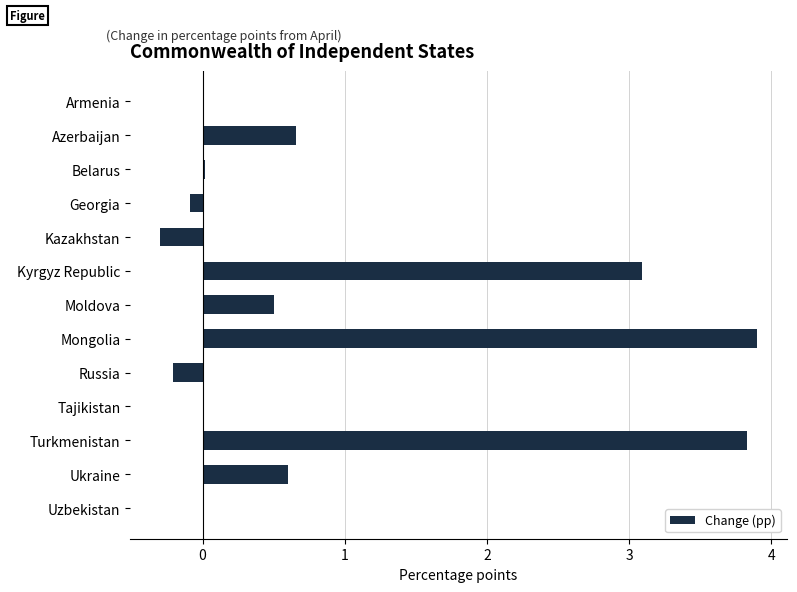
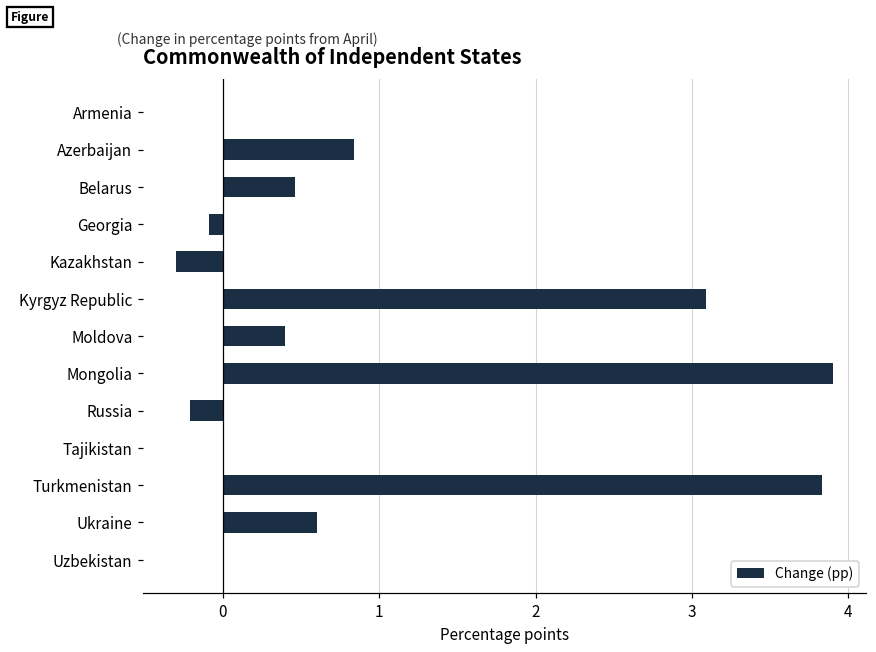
  {
    "Armenia": 0.00,
-   "Azerbaijan": 0.66,
-   "Belarus": 0.02,
+   "Azerbaijan": 0.84,
+   "Belarus": 0.46,
    "Georgia": -0.09,
    "Kazakhstan": -0.30,
    "Kyrgyz Republic": 3.09,
-   "Moldova": 0.5,
+   "Moldova": 0.4,
    "Mongolia": 3.90,
    "Russia": -0.21,
    "Tajikistan": 0.00,
    "Turkmenistan": 3.83,
    "Ukraine": 0.60,
    "Uzbekistan": 0.00
  }
